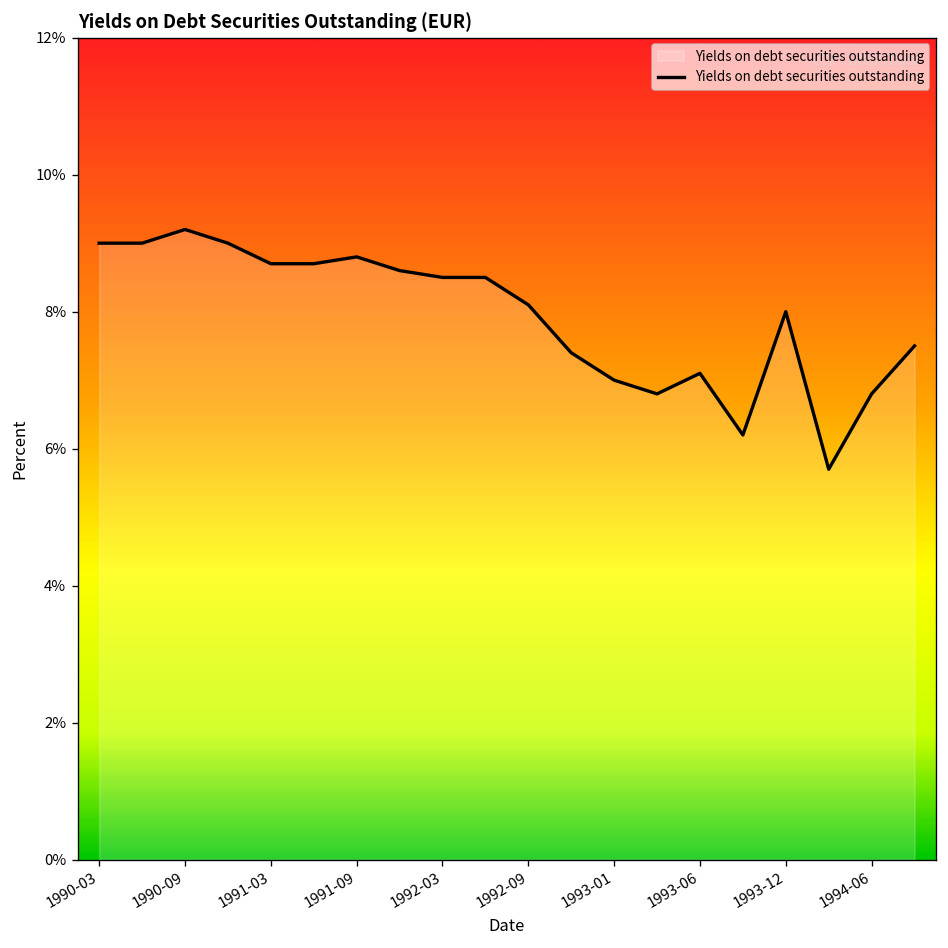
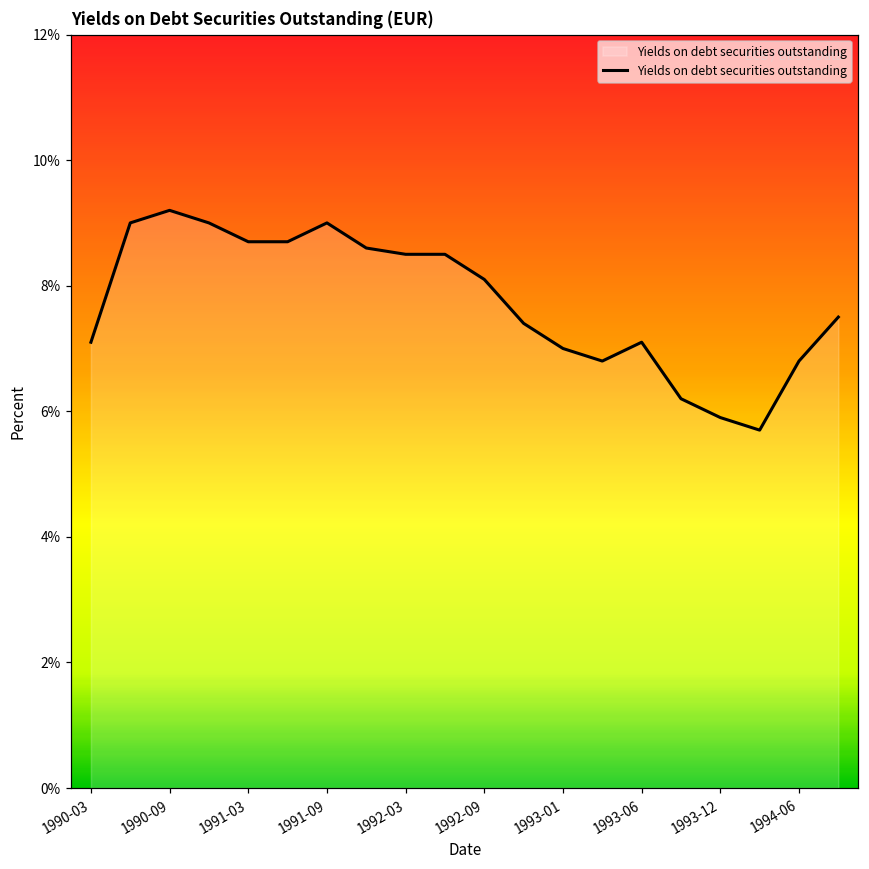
  {
-   "1990-03": "9.0%",
+   "1990-03": "7.1%",
    "1990-09": "9.2%",
    "1991-03": "8.7%",
-   "1991-09": "8.8%",
+   "1991-09": "9.0%",
    "1992-03": "8.5%",
    "1992-09": "8.1%",
    "1993-01": "7.0%",
    "1993-06": "7.1%",
-   "1993-12": "8.0%",
+   "1993-12": "5.9%",
    "1994-06": "6.8%"
  }
